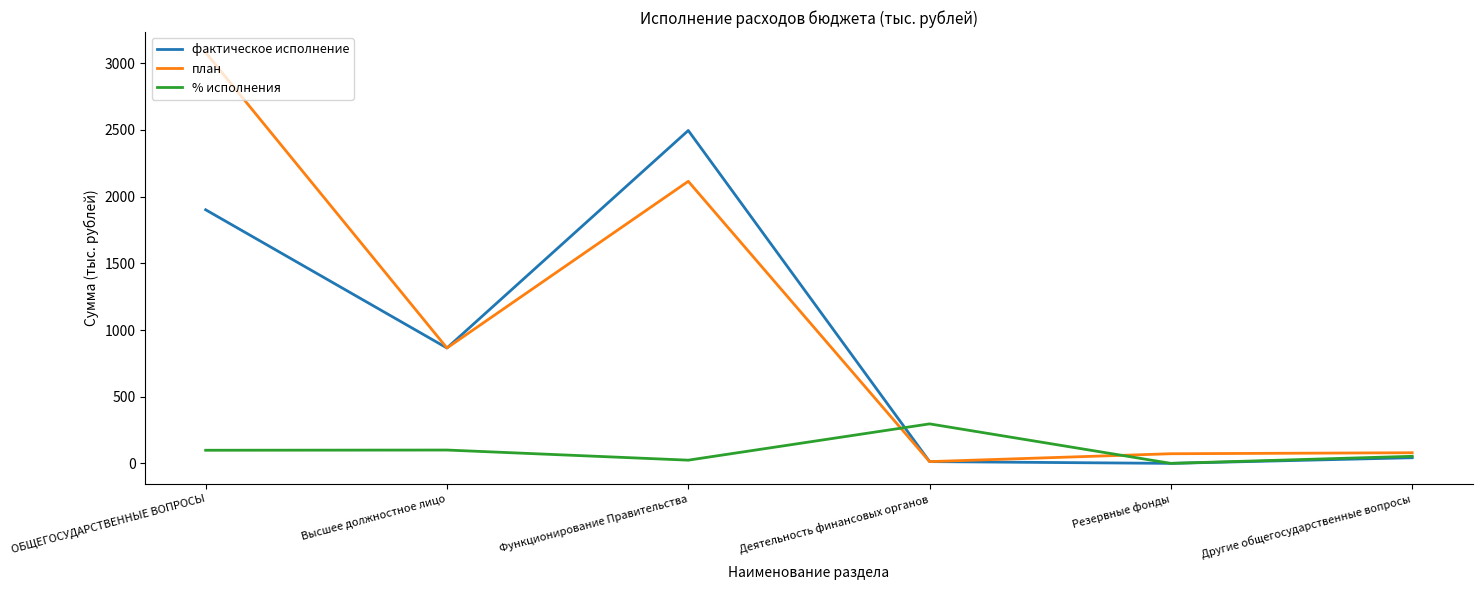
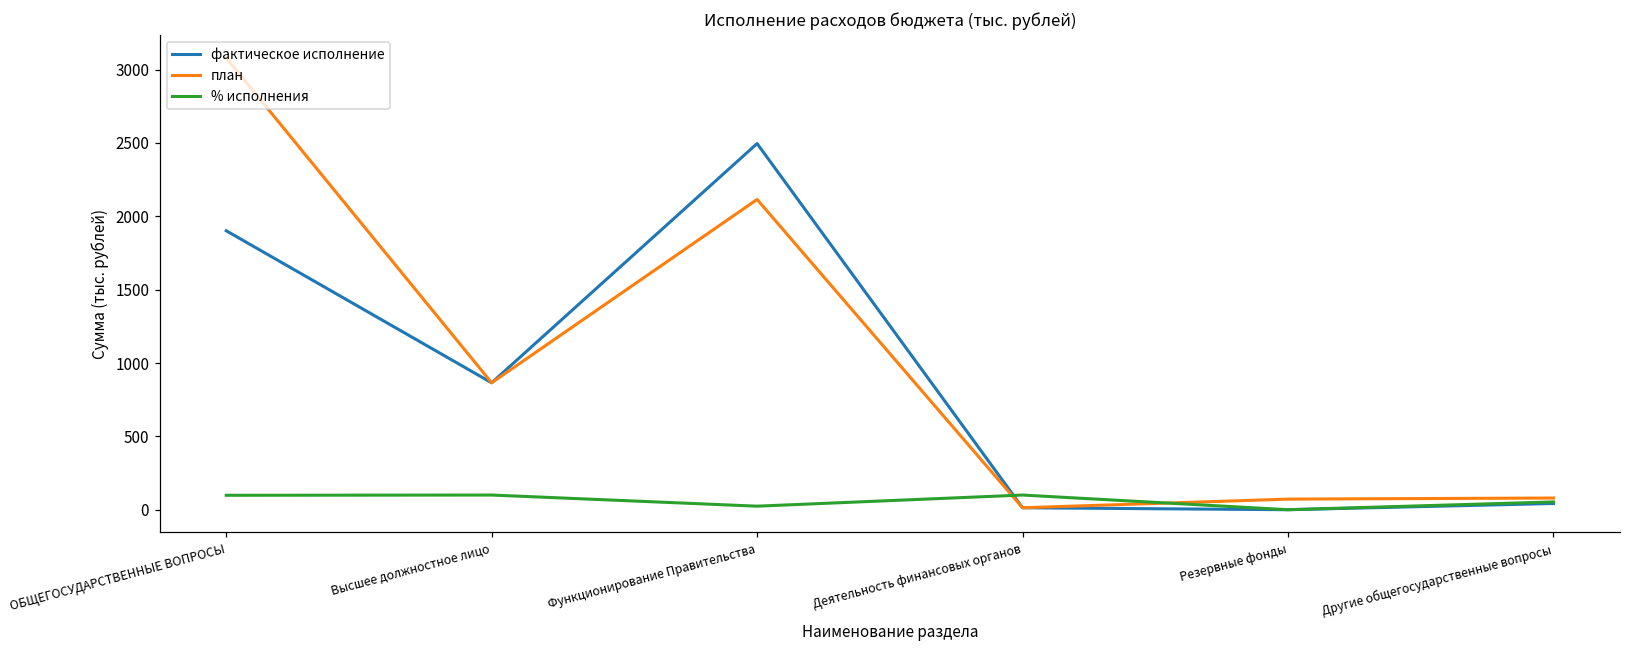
  {
    "фактическое исполнение": {
      "ОБЩЕГОСУДАРСТВЕННЫЕ ВОПРОСЫ": 1900,
      "Функционирование Правительства": 2500
    },
    "план": {
      "Функционирование Правительства": 2110,
      "Резервные фонды": 70,
      "Другие общегосударственные вопросы": 80
    },
    "% исполнения": {
      "ОБЩЕГОСУДАРСТВЕННЫЕ ВОПРОСЫ": 100,
      "Высшее должностное лицо": 100,
      "Функционирование Правительства": 20,
-     "Деятельность финансовых органов": 300
+     "Деятельность финансовых органов": 100
    }
  }
